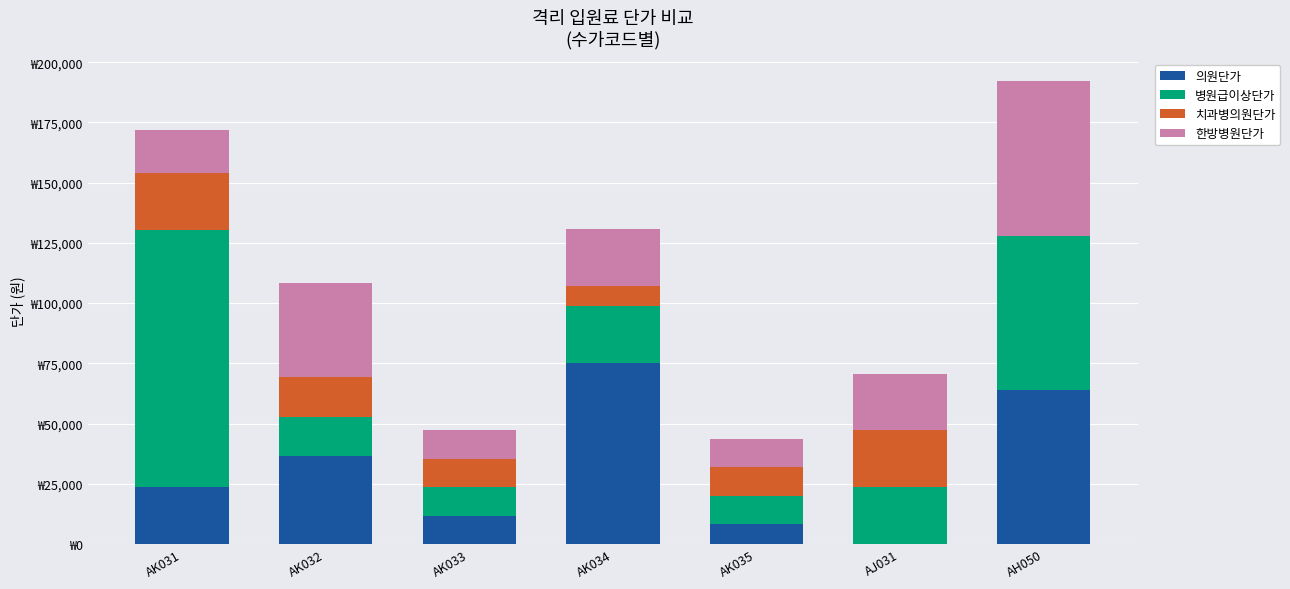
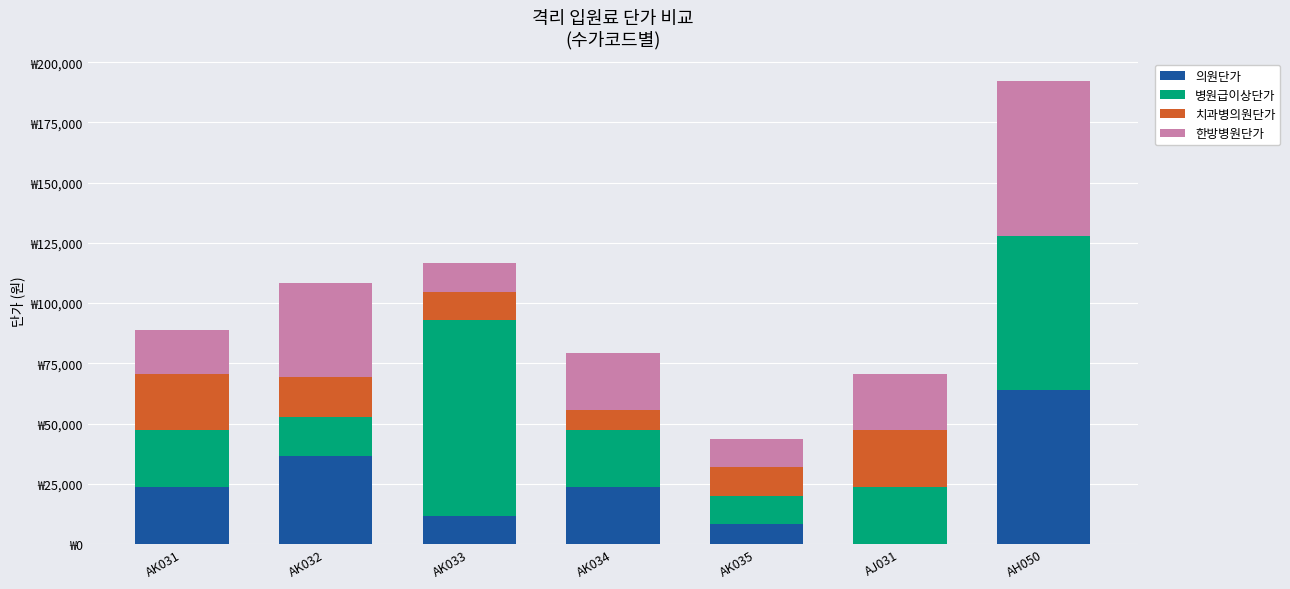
  {
    "의원단가": {
      "AK031": "₩24,000",
      "AK032": "₩36,000",
      "AK033": "₩12,000",
-     "AK034": "₩75,000",
+     "AK034": "₩24,000",
      "AK035": "₩8,000",
      "AJ031": "₩0",
      "AH050": "₩64,000"
    },
    "병원급이상단가": {
-     "AK031": "₩107,000",
+     "AK031": "₩24,000",
      "AK032": "₩17,000",
-     "AK033": "₩12,000",
+     "AK033": "₩81,000",
      "AK034": "₩24,000",
      "AK035": "₩12,000",
      "AJ031": "₩24,000",
      "AH050": "₩64,000"
    },
    "치과병의원단가": {
      "AK031": "₩24,000",
      "AK032": "₩17,000",
      "AK033": "₩12,000",
      "AK034": "₩8,000",
      "AK035": "₩12,000",
      "AJ031": "₩24,000",
      "AH050": "₩0"
    },
    "한방병원단가": {
      "AK031": "₩18,000",
      "AK032": "₩39,000",
      "AK033": "₩12,000",
      "AK034": "₩24,000",
      "AK035": "₩12,000",
      "AJ031": "₩24,000",
      "AH050": "₩64,000"
    }
  }
